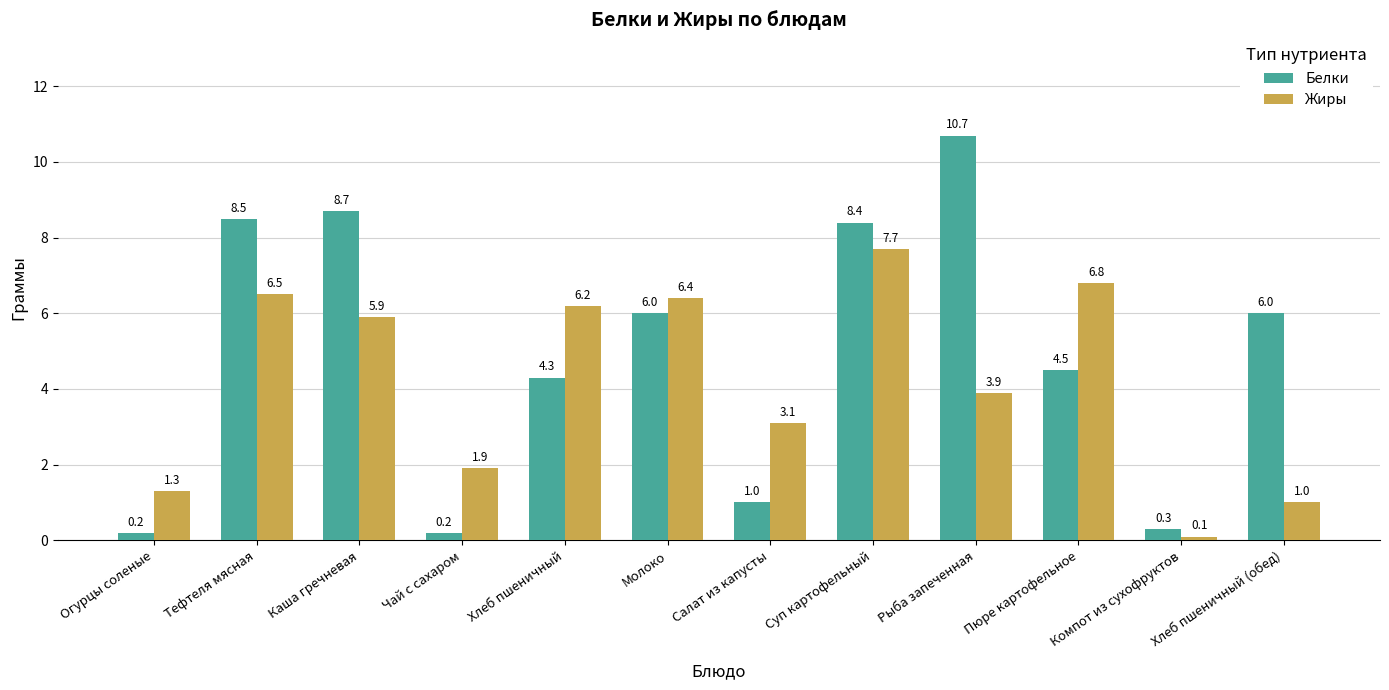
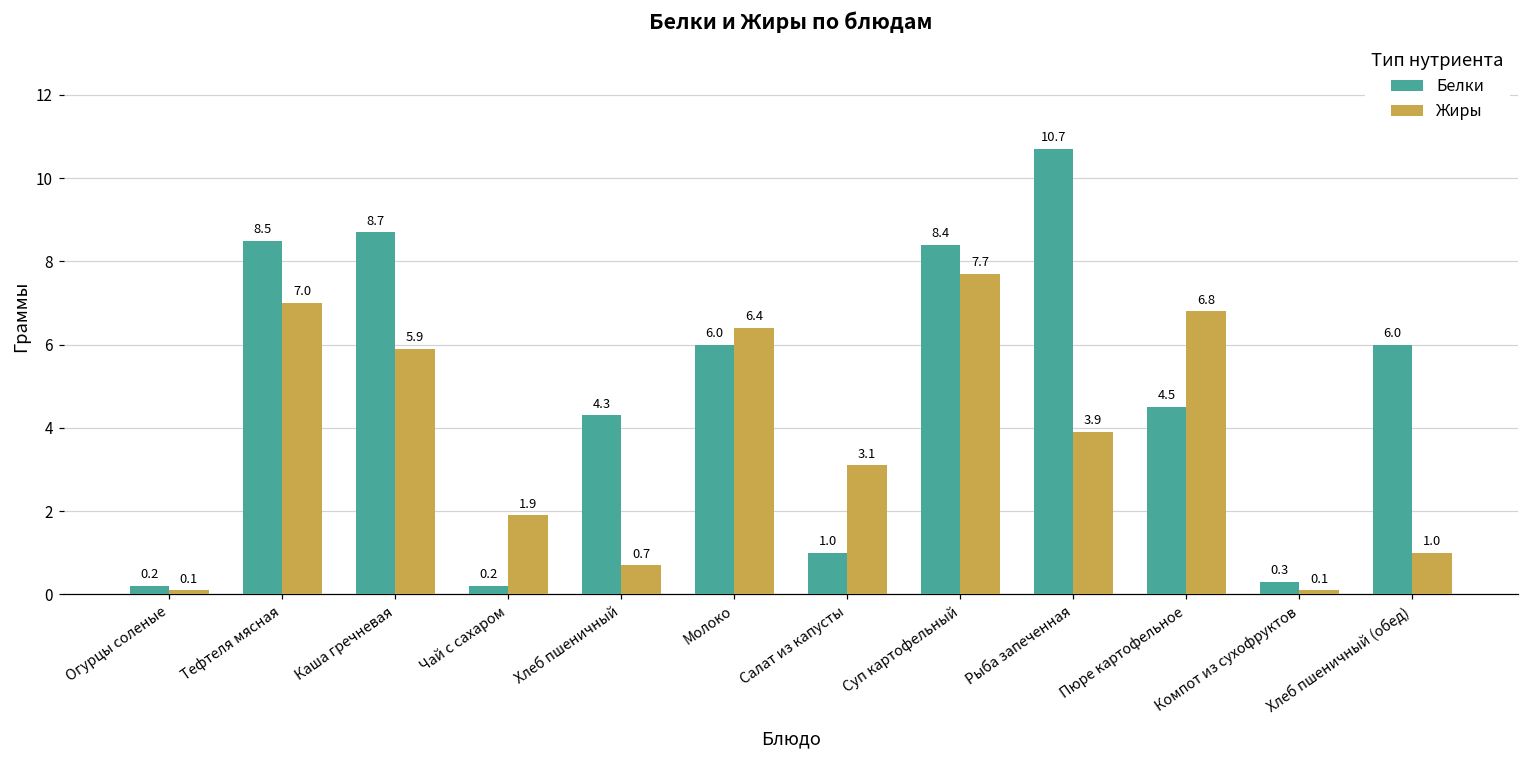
  {
    "Белки": {
      "Огурцы соленые": 0.2,
      "Тефтеля мясная": 8.5,
      "Каша гречневая": 8.7,
      "Чай с сахаром": 0.2,
      "Хлеб пшеничный": 4.3,
      "Молоко": 6.0,
      "Салат из капусты": 1.0,
      "Суп картофельный": 8.4,
      "Рыба запеченная": 10.7,
      "Пюре картофельное": 4.5,
      "Компот из сухофруктов": 0.3,
      "Хлеб пшеничный (обед)": 6.0
    },
    "Жиры": {
-     "Огурцы соленые": 1.3,
-     "Тефтеля мясная": 6.5,
+     "Огурцы соленые": 0.1,
+     "Тефтеля мясная": 7.0,
      "Каша гречневая": 5.9,
      "Чай с сахаром": 1.9,
-     "Хлеб пшеничный": 6.2,
+     "Хлеб пшеничный": 0.7,
      "Молоко": 6.4,
      "Салат из капусты": 3.1,
      "Суп картофельный": 7.7,
      "Рыба запеченная": 3.9,
      "Пюре картофельное": 6.8,
      "Компот из сухофруктов": 0.1,
      "Хлеб пшеничный (обед)": 1.0
    }
  }
